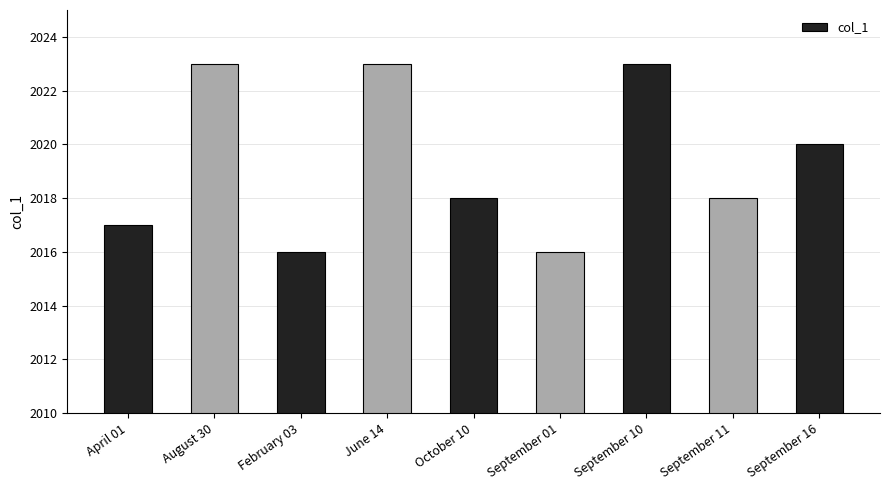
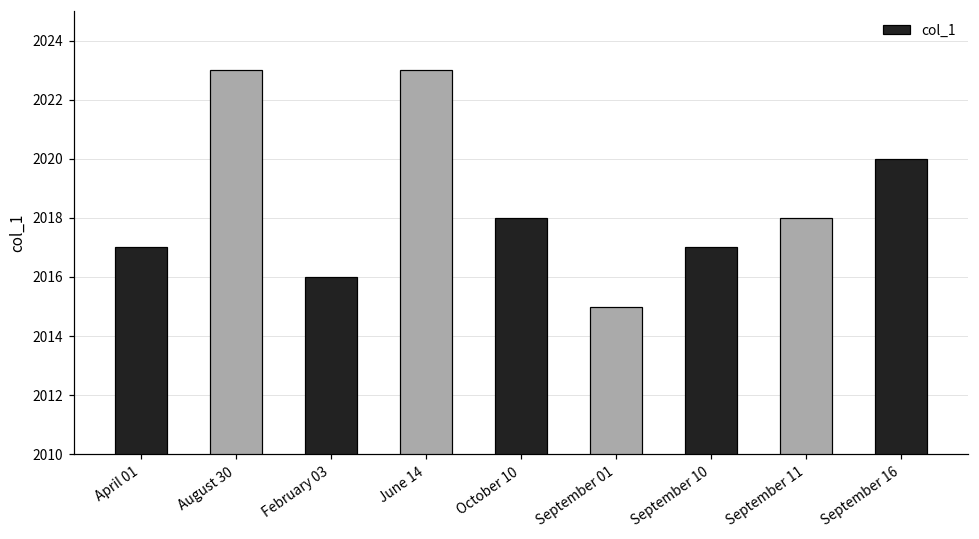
  {
    "April 01": 2017,
    "August 30": 2023,
    "February 03": 2016,
    "June 14": 2023,
    "October 10": 2018,
-   "September 01": 2016,
-   "September 10": 2023,
+   "September 01": 2015,
+   "September 10": 2017,
    "September 11": 2018,
    "September 16": 2020
  }
